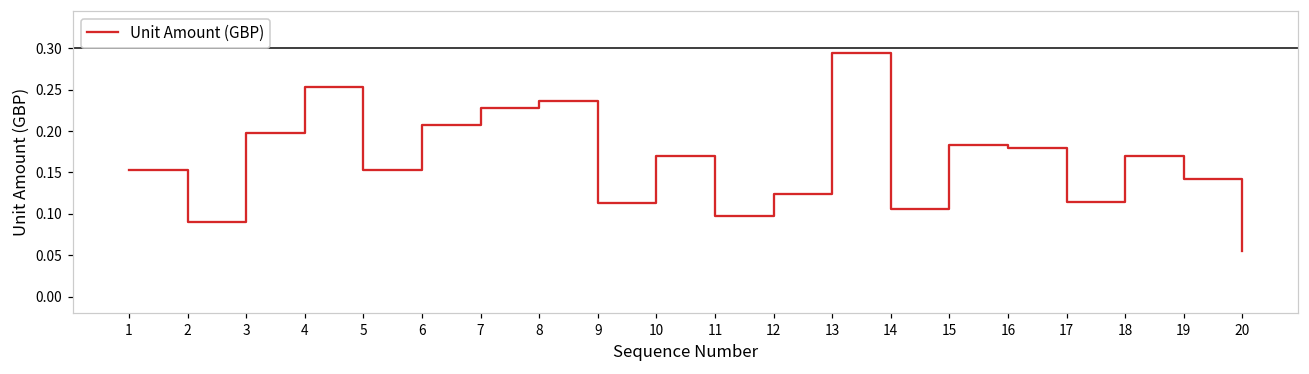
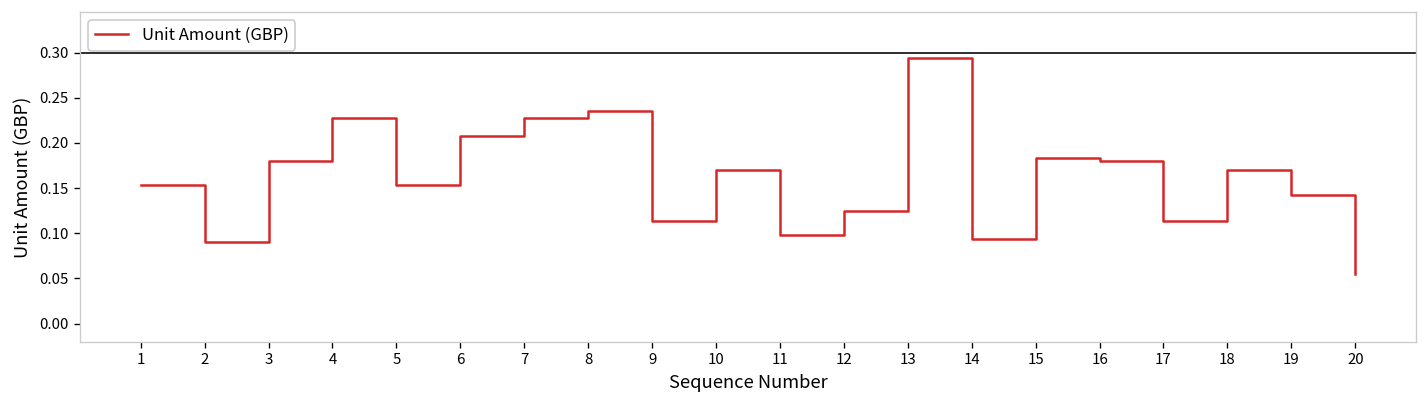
  {
    "1": 0.15,
    "2": 0.09,
-   "3": 0.20,
-   "4": 0.25,
+   "3": 0.18,
+   "4": 0.23,
    "5": 0.15,
    "6": 0.21,
    "7": 0.23,
    "8": 0.24,
    "9": 0.11,
    "10": 0.17,
    "11": 0.10,
    "12": 0.12,
    "13": 0.29,
-   "14": 0.11,
+   "14": 0.09,
    "15": 0.18,
    "16": 0.18,
    "17": 0.11,
    "18": 0.17,
    "19": 0.14,
    "20": 0.06
  }
